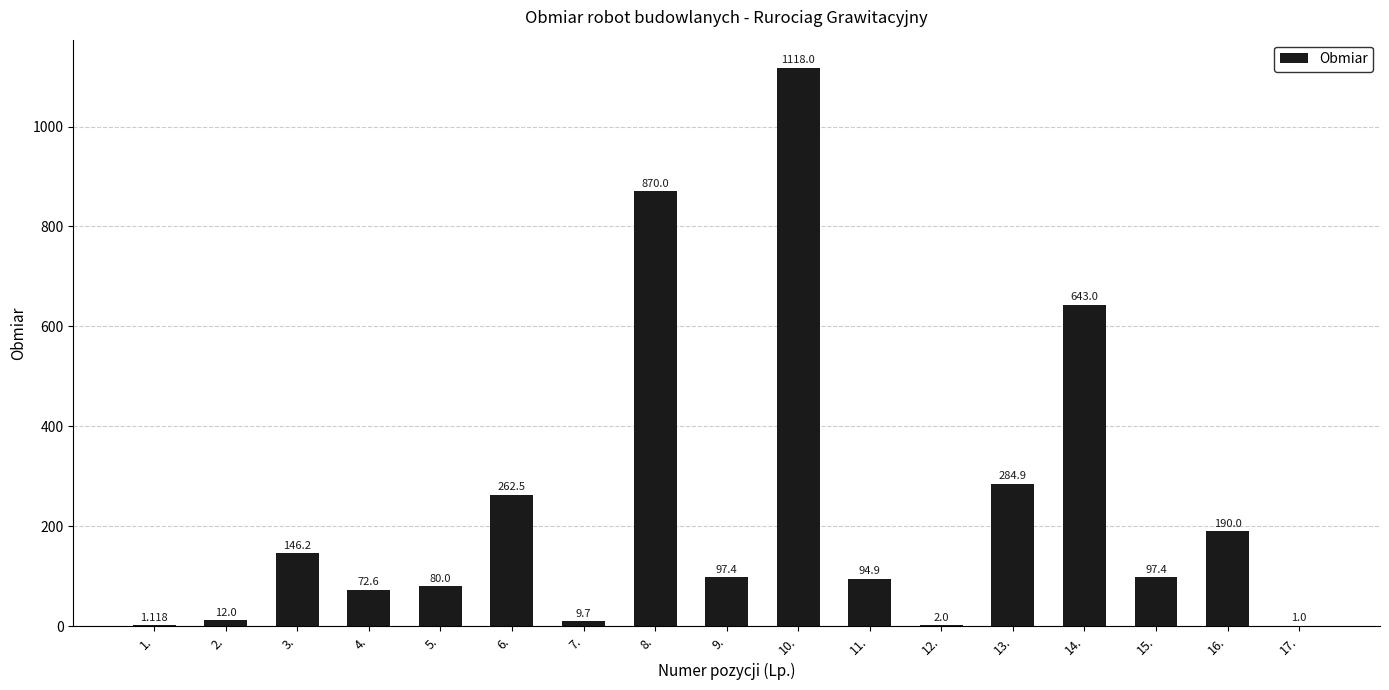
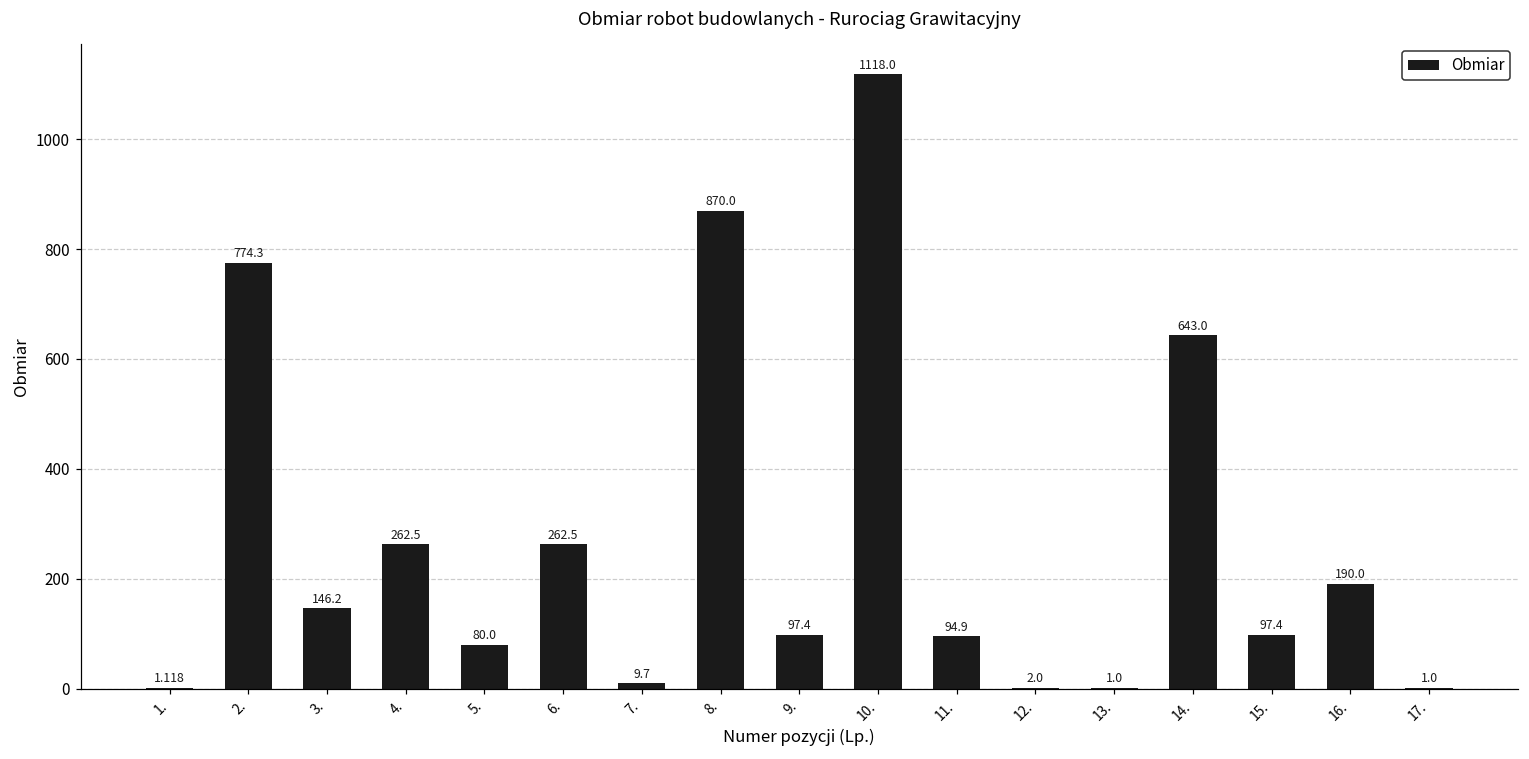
  {
    "1.": 1.118,
-   "2.": 12.0,
+   "2.": 774.3,
    "3.": 146.2,
-   "4.": 72.6,
+   "4.": 262.5,
    "5.": 80.0,
    "6.": 262.5,
    "7.": 9.7,
    "8.": 870.0,
    "9.": 97.4,
    "10.": 1118.0,
    "11.": 94.9,
    "12.": 2.0,
-   "13.": 284.9,
+   "13.": 1.0,
    "14.": 643.0,
    "15.": 97.4,
    "16.": 190.0,
    "17.": 1.0
  }
